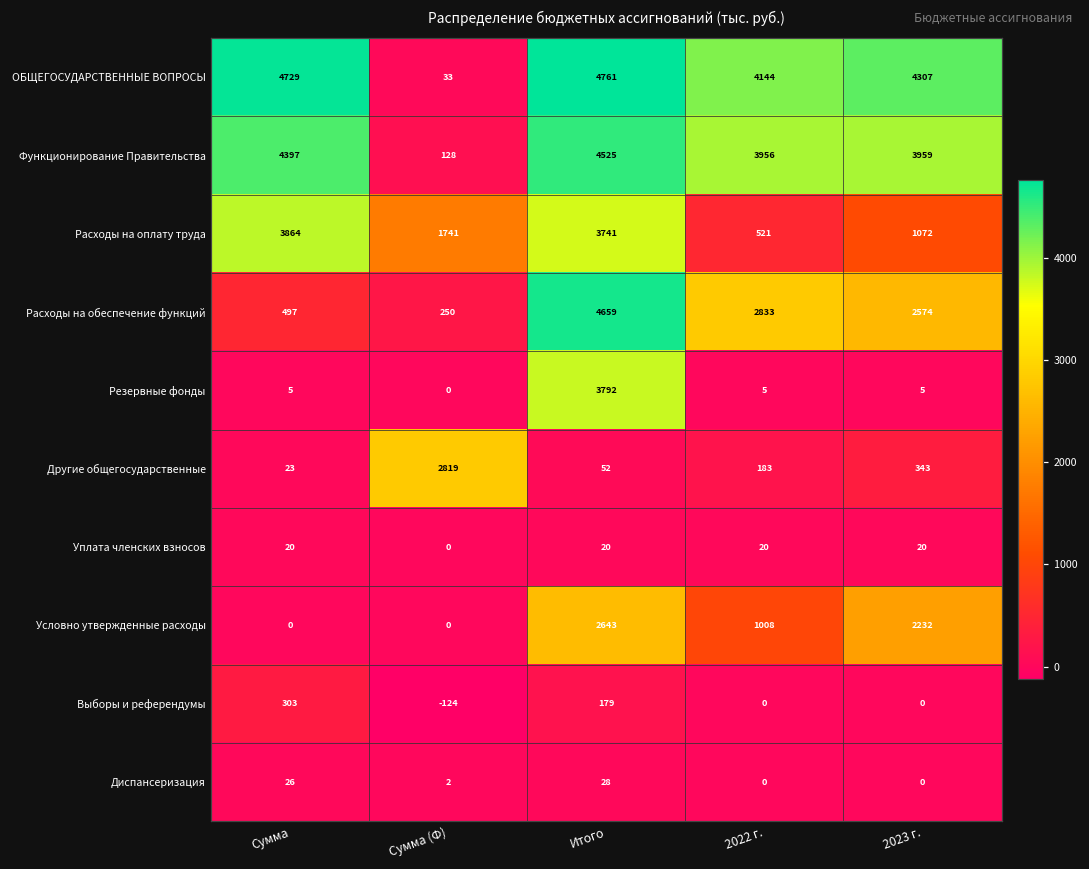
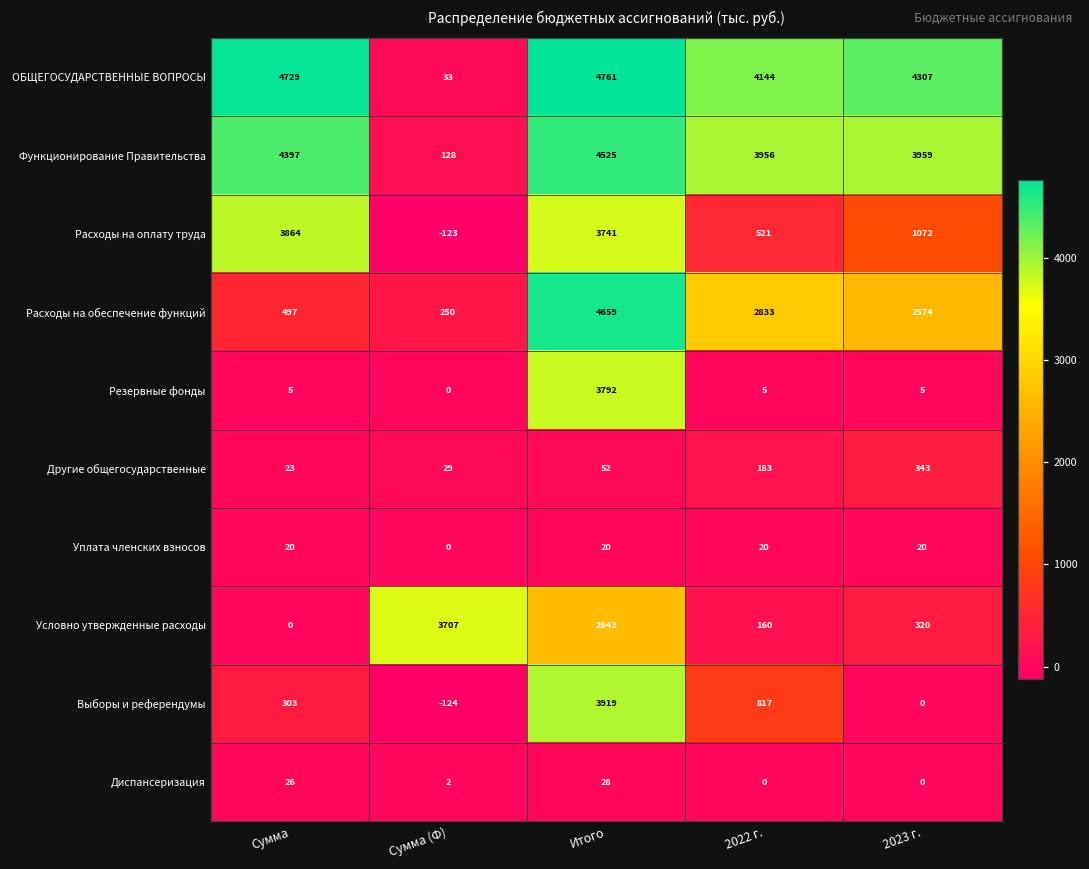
  {
    "ОБЩЕГОСУДАРСТВЕННЫЕ ВОПРОСЫ": {
      "Сумма": 4729,
      "Сумма (Ф)": 33,
      "Итого": 4761,
      "2022 г.": 4144,
      "2023 г.": 4307
    },
    "Функционирование Правительства": {
      "Сумма": 4397,
      "Сумма (Ф)": 128,
      "Итого": 4525,
      "2022 г.": 3956,
      "2023 г.": 3959
    },
    "Расходы на оплату труда": {
      "Сумма": 3864,
-     "Сумма (Ф)": 1741,
+     "Сумма (Ф)": -123,
      "Итого": 3741,
      "2022 г.": 521,
      "2023 г.": 1072
    },
    "Расходы на обеспечение функций": {
      "Сумма": 497,
      "Сумма (Ф)": 250,
      "Итого": 4659,
      "2022 г.": 2833,
      "2023 г.": 2574
    },
    "Резервные фонды": {
      "Сумма": 5,
      "Сумма (Ф)": 0,
      "Итого": 3792,
      "2022 г.": 5,
      "2023 г.": 5
    },
    "Другие общегосударственные": {
      "Сумма": 23,
-     "Сумма (Ф)": 2819,
+     "Сумма (Ф)": 29,
      "Итого": 52,
      "2022 г.": 183,
      "2023 г.": 343
    },
    "Уплата членских взносов": {
      "Сумма": 20,
      "Сумма (Ф)": 0,
      "Итого": 20,
      "2022 г.": 20,
      "2023 г.": 20
    },
    "Условно утвержденные расходы": {
      "Сумма": 0,
-     "Сумма (Ф)": 0,
+     "Сумма (Ф)": 3707,
      "Итого": 2643,
-     "2022 г.": 1008,
-     "2023 г.": 2232
+     "2022 г.": 160,
+     "2023 г.": 320
    },
    "Выборы и референдумы": {
      "Сумма": 303,
      "Сумма (Ф)": -124,
-     "Итого": 179,
-     "2022 г.": 0,
+     "Итого": 3919,
+     "2022 г.": 817,
      "2023 г.": 0
    },
    "Диспансеризация": {
      "Сумма": 26,
      "Сумма (Ф)": 2,
      "Итого": 28,
      "2022 г.": 0,
      "2023 г.": 0
    }
  }
